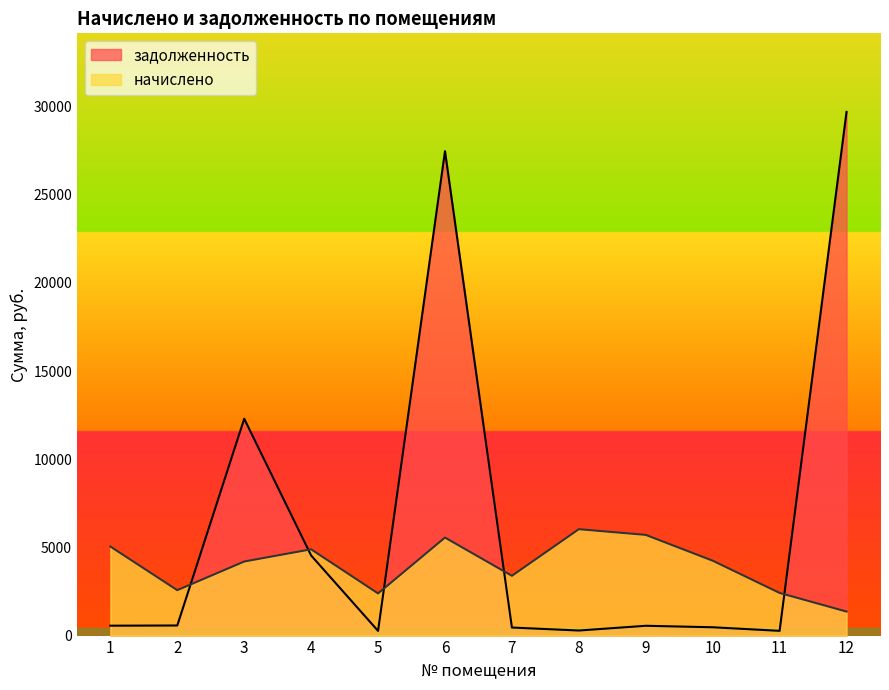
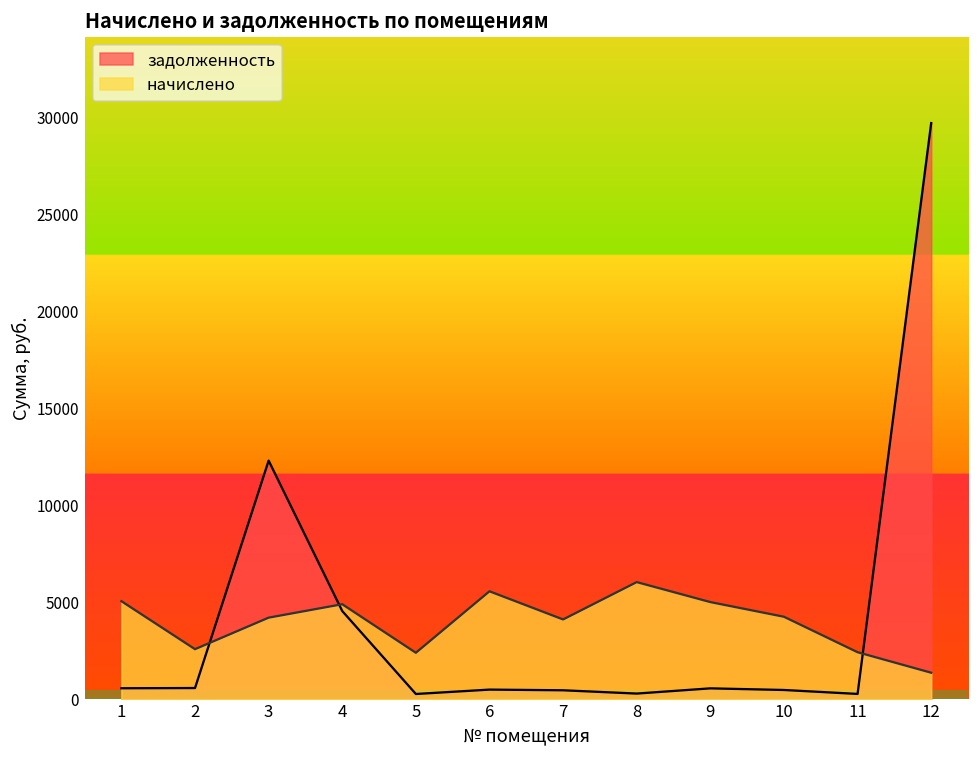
  {
    "задолженность": {
      "1": 600,
      "2": 600,
      "3": 12300,
      "4": 4500,
      "5": 300,
-     "6": 27500,
+     "6": 500,
      "7": 500,
      "8": 300,
      "9": 600,
      "10": 500,
      "11": 300,
      "12": 29700
    },
    "начислено": {
      "1": 5100,
      "2": 2600,
      "3": 4200,
      "4": 4900,
      "5": 2400,
      "6": 5600,
-     "7": 3400,
+     "7": 4100,
      "8": 6000,
-     "9": 5700,
+     "9": 5000,
      "10": 4200,
      "11": 2400,
      "12": 1400
    }
  }
